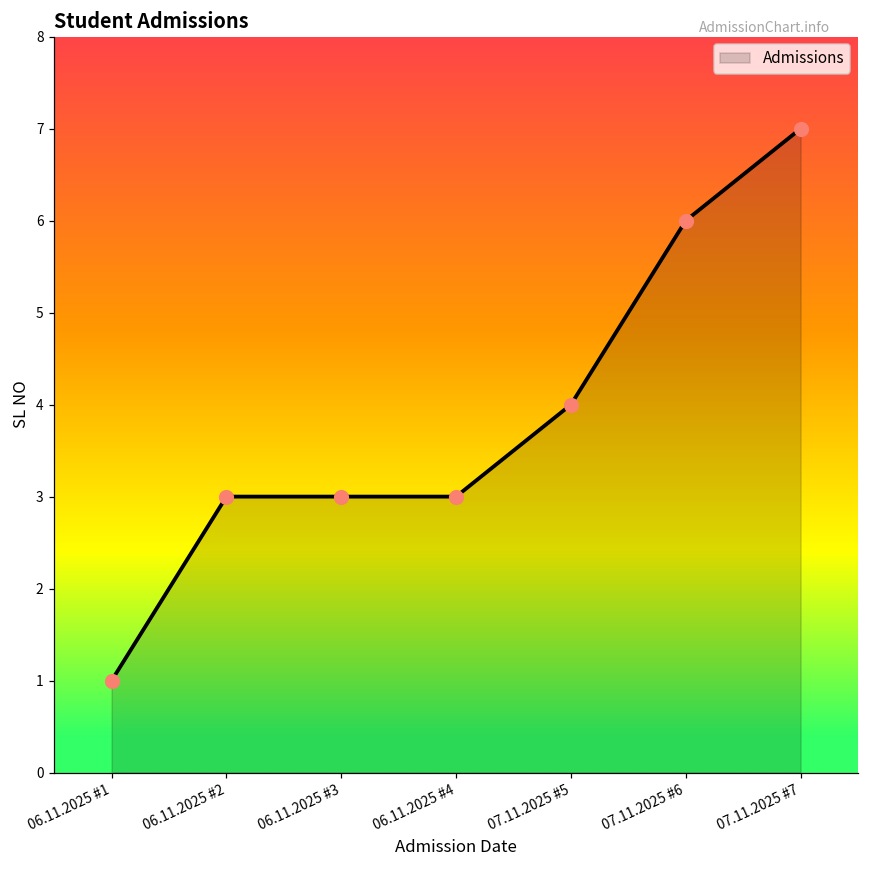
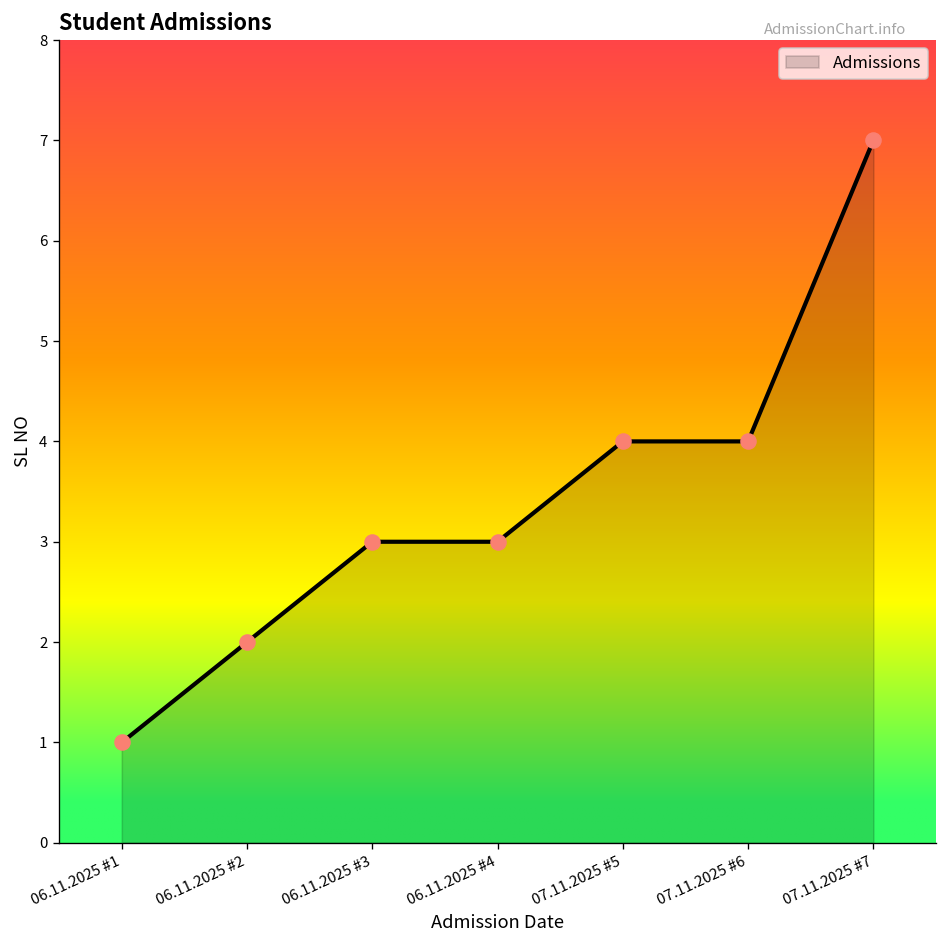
  {
    "06.11.2025 #1": 1,
-   "06.11.2025 #2": 3,
+   "06.11.2025 #2": 2,
    "06.11.2025 #3": 3,
    "06.11.2025 #4": 3,
    "07.11.2025 #5": 4,
-   "07.11.2025 #6": 6,
+   "07.11.2025 #6": 4,
    "07.11.2025 #7": 7
  }
